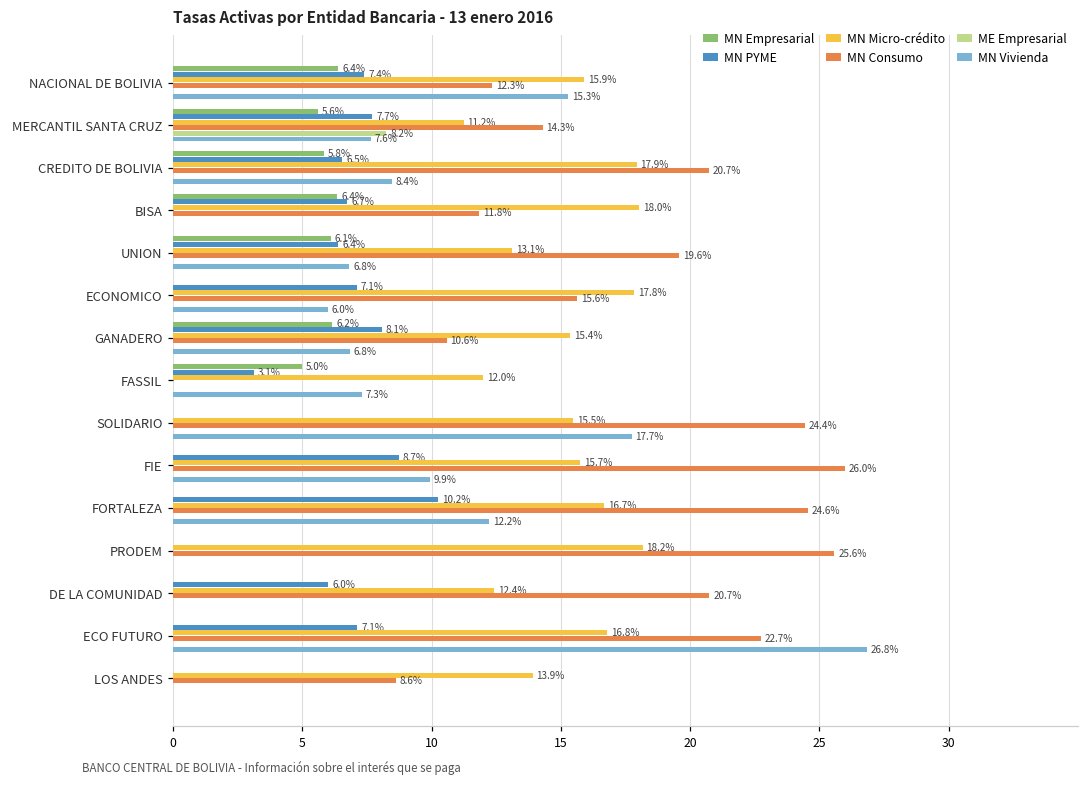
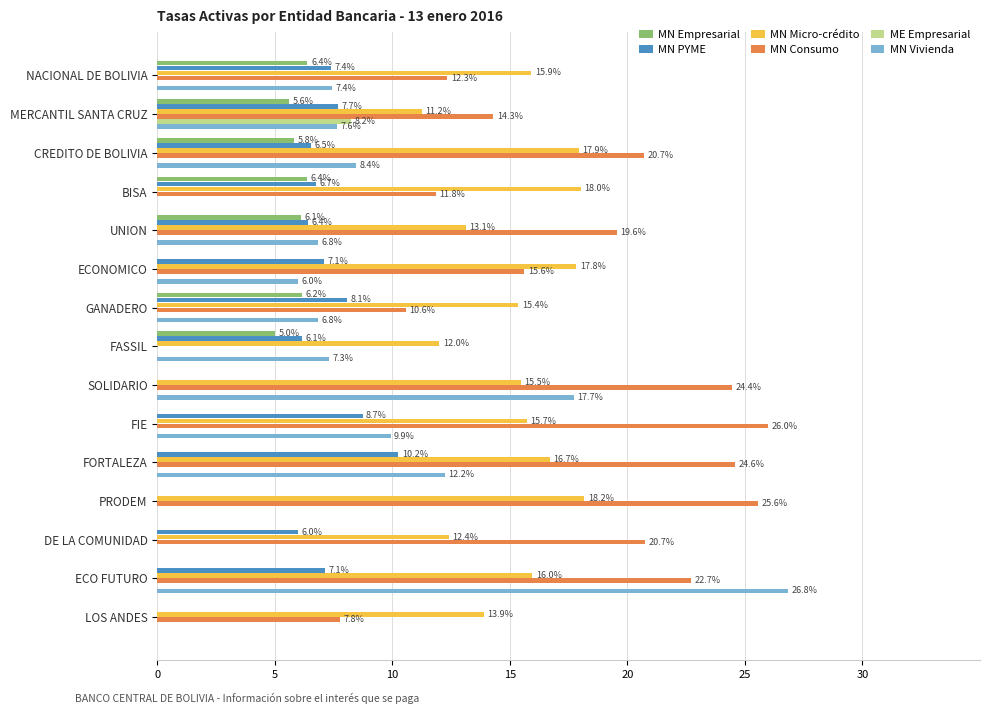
  {
    "MN Empresarial": {
      "NACIONAL DE BOLIVIA": "6.4%",
      "MERCANTIL SANTA CRUZ": "5.6%",
      "CREDITO DE BOLIVIA": "5.8%",
      "GANADERO": "6.2%",
      "FASSIL": "5.0%"
    },
    "MN PYME": {
      "NACIONAL DE BOLIVIA": "7.4%",
      "MERCANTIL SANTA CRUZ": "7.7%",
      "CREDITO DE BOLIVIA": "6.5%",
      "ECONOMICO": "7.1%",
      "GANADERO": "8.1%",
-     "FASSIL": "3.1%",
+     "FASSIL": "6.1%",
      "FIE": "8.7%",
      "FORTALEZA": "10.2%",
      "DE LA COMUNIDAD": "6.0%",
      "ECO FUTURO": "7.1%"
    },
    "MN Micro-crédito": {
      "NACIONAL DE BOLIVIA": "15.9%",
      "MERCANTIL SANTA CRUZ": "11.2%",
      "CREDITO DE BOLIVIA": "17.9%",
      "BISA": "18.0%",
      "UNION": "13.1%",
      "ECONOMICO": "17.8%",
      "GANADERO": "15.4%",
      "FASSIL": "12.0%",
      "SOLIDARIO": "15.5%",
      "FIE": "15.7%",
      "FORTALEZA": "16.7%",
      "PRODEM": "18.2%",
      "DE LA COMUNIDAD": "12.4%",
-     "ECO FUTURO": "16.8%",
+     "ECO FUTURO": "16.0%",
      "LOS ANDES": "13.9%"
    },
    "MN Consumo": {
      "NACIONAL DE BOLIVIA": "12.3%",
      "MERCANTIL SANTA CRUZ": "14.3%",
      "CREDITO DE BOLIVIA": "20.7%",
      "BISA": "11.8%",
      "UNION": "19.6%",
      "ECONOMICO": "15.6%",
      "GANADERO": "10.6%",
      "SOLIDARIO": "24.4%",
      "FIE": "26.0%",
      "FORTALEZA": "24.6%",
      "PRODEM": "25.6%",
      "DE LA COMUNIDAD": "20.7%",
      "ECO FUTURO": "22.7%",
-     "LOS ANDES": "8.6%"
+     "LOS ANDES": "7.8%"
    },
    "ME Empresarial": {
      "MERCANTIL SANTA CRUZ": "8.2%"
    },
    "MN Vivienda": {
-     "NACIONAL DE BOLIVIA": "15.3%",
+     "NACIONAL DE BOLIVIA": "7.4%",
      "MERCANTIL SANTA CRUZ": "7.6%",
      "CREDITO DE BOLIVIA": "8.4%",
      "UNION": "6.8%",
      "ECONOMICO": "6.0%",
      "GANADERO": "6.8%",
      "FASSIL": "7.3%",
      "SOLIDARIO": "17.7%",
      "FIE": "9.9%",
      "FORTALEZA": "12.2%",
      "ECO FUTURO": "26.8%"
    }
  }
